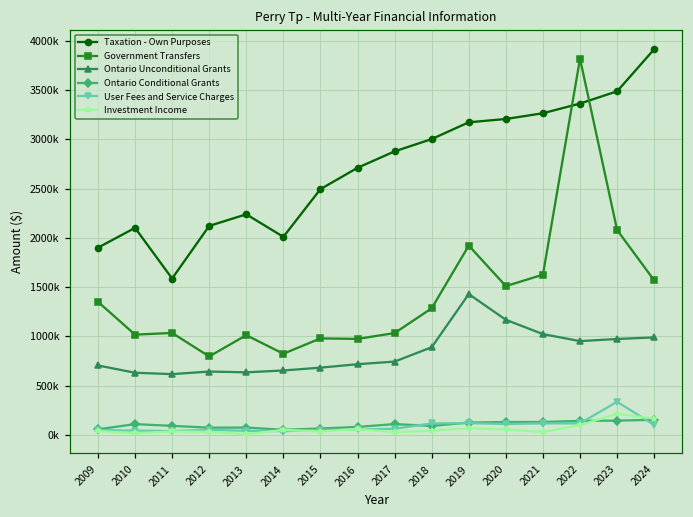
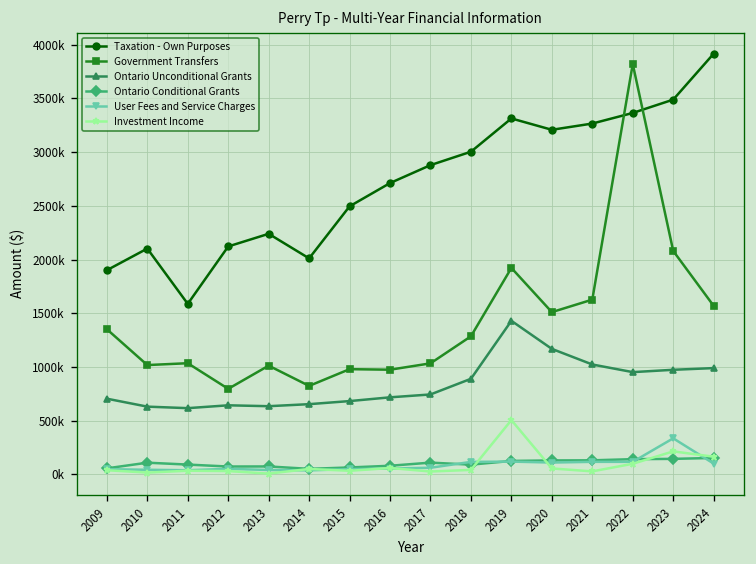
  {
    "Taxation - Own Purposes": {
      "2009": 1900000,
      "2010": 2100000,
      "2011": 1600000,
      "2012": 2100000,
      "2013": 2200000,
      "2014": 2000000,
      "2015": 2500000,
      "2016": 2700000,
      "2017": 2900000,
      "2018": 3000000,
-     "2019": 3200000,
+     "2019": 3300000,
      "2020": 3200000,
      "2021": 3300000,
      "2022": 3400000,
      "2023": 3500000,
      "2024": 3900000
    },
    "User Fees and Service Charges": {
      "2013": 0,
      "2017": 100000,
      "2023": 300000,
      "2024": 100000
    },
    "Investment Income": {
      "2013": 0,
      "2017": 0,
      "2018": 0,
-     "2019": 100000,
+     "2019": 500000,
      "2020": 100000,
      "2021": 0,
      "2023": 200000
    }
  }
